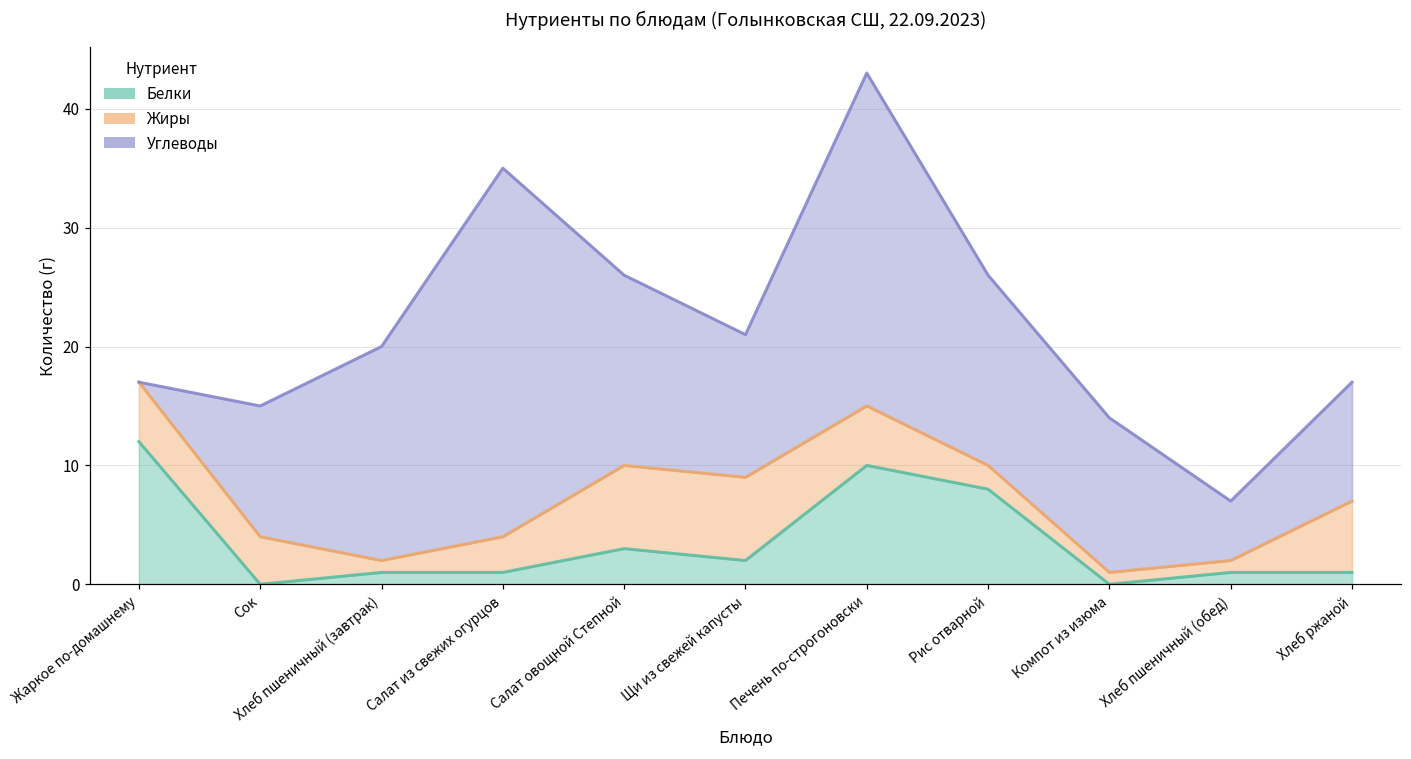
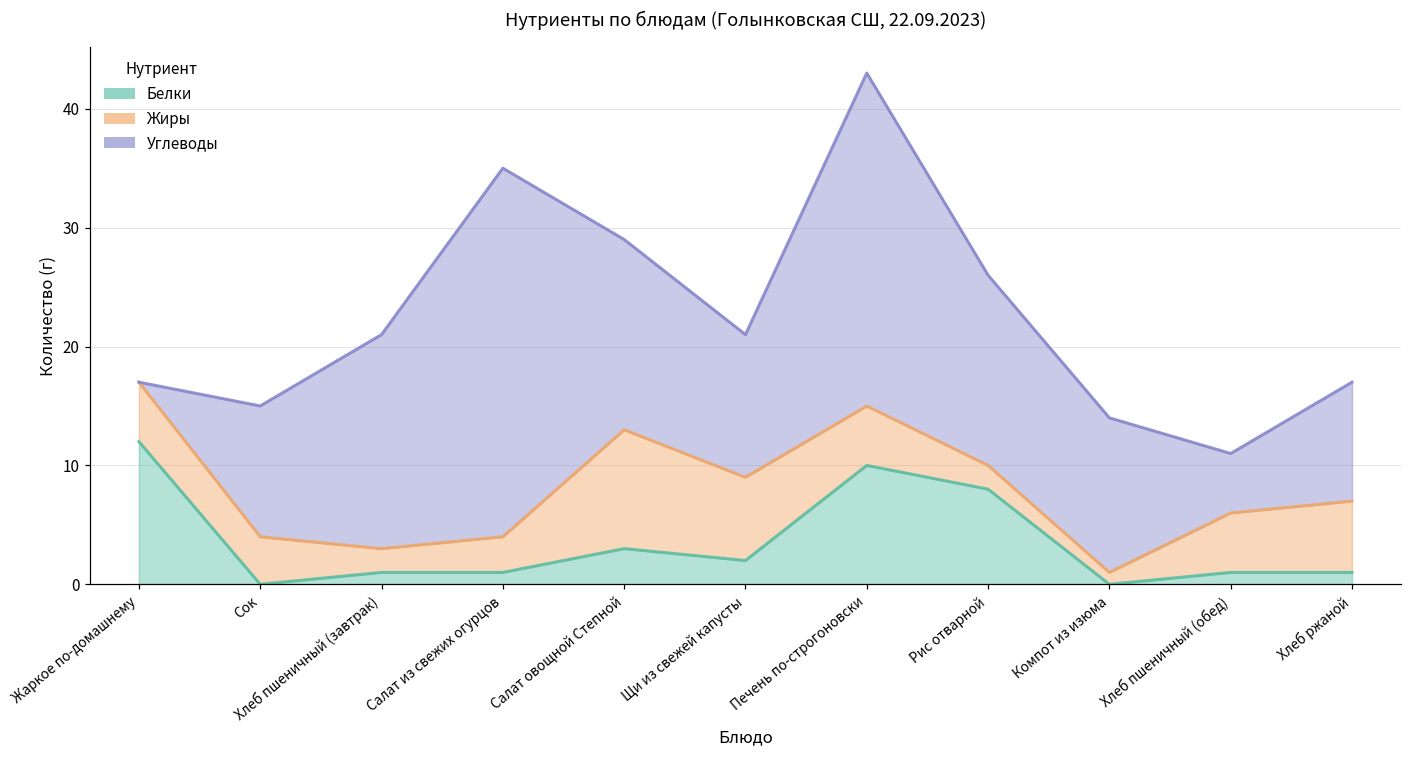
  {
    "Жиры": {
      "Сок": 4,
-     "Хлеб пшеничный (завтрак)": 1,
+     "Хлеб пшеничный (завтрак)": 2,
      "Салат из свежих огурцов": 3,
-     "Салат овощной Степной": 7,
+     "Салат овощной Степной": 10,
      "Щи из свежей капусты": 7,
      "Печень по-строгоновски": 5,
      "Рис отварной": 2,
      "Компот из изюма": 1,
-     "Хлеб пшеничный (обед)": 1,
+     "Хлеб пшеничный (обед)": 5,
      "Хлеб ржаной": 6
    }
  }
